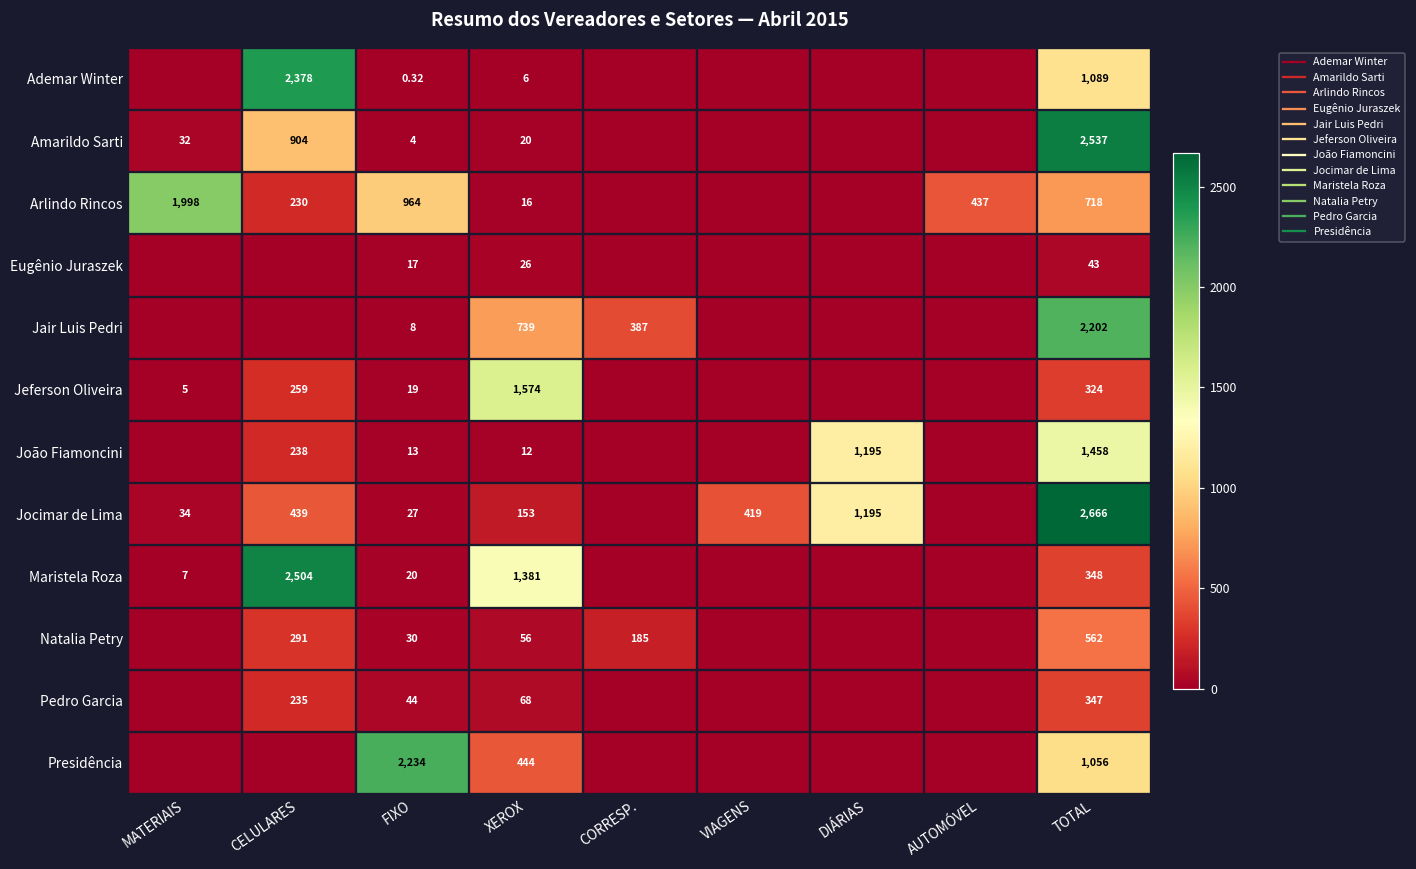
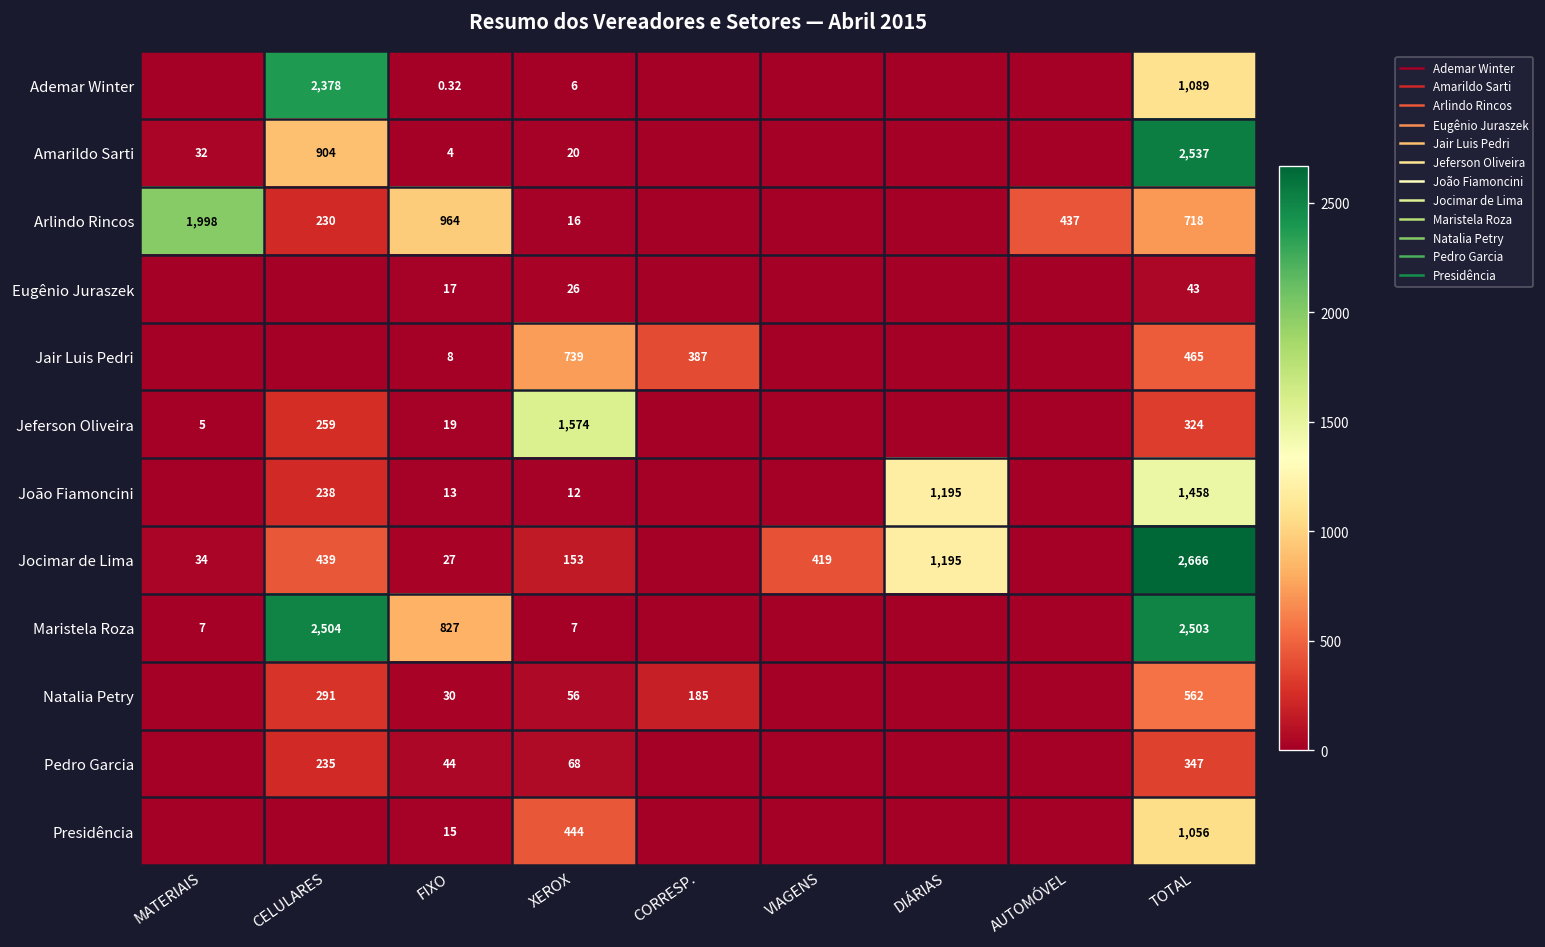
  {
    "Ademar Winter": {
      "CELULARES": "2,378",
      "FIXO": "0.32",
      "XEROX": "6",
      "TOTAL": "1,089"
    },
    "Amarildo Sarti": {
      "MATERIAIS": "32",
      "CELULARES": "904",
      "FIXO": "4",
      "XEROX": "20",
      "TOTAL": "2,537"
    },
    "Arlindo Rincos": {
      "MATERIAIS": "1,998",
      "CELULARES": "230",
      "FIXO": "964",
      "XEROX": "16",
      "AUTOMÓVEL": "437",
      "TOTAL": "718"
    },
    "Eugênio Juraszek": {
      "FIXO": "17",
      "XEROX": "26",
      "TOTAL": "43"
    },
    "Jair Luis Pedri": {
      "FIXO": "8",
      "XEROX": "739",
      "CORRESP.": "387",
-     "TOTAL": "2,202"
+     "TOTAL": "465"
    },
    "Jeferson Oliveira": {
      "MATERIAIS": "5",
      "CELULARES": "259",
      "FIXO": "19",
      "XEROX": "1,574",
      "TOTAL": "324"
    },
    "João Fiamoncini": {
      "CELULARES": "238",
      "FIXO": "13",
      "XEROX": "12",
      "DIÁRIAS": "1,195",
      "TOTAL": "1,458"
    },
    "Jocimar de Lima": {
      "MATERIAIS": "34",
      "CELULARES": "439",
      "FIXO": "27",
      "XEROX": "153",
      "VIAGENS": "419",
      "DIÁRIAS": "1,195",
      "TOTAL": "2,666"
    },
    "Maristela Roza": {
      "MATERIAIS": "7",
      "CELULARES": "2,504",
-     "FIXO": "20",
-     "XEROX": "1,381",
-     "TOTAL": "348"
+     "FIXO": "827",
+     "XEROX": "7",
+     "TOTAL": "2,503"
    },
    "Natalia Petry": {
      "CELULARES": "291",
      "FIXO": "30",
      "XEROX": "56",
      "CORRESP.": "185",
      "TOTAL": "562"
    },
    "Pedro Garcia": {
      "CELULARES": "235",
      "FIXO": "44",
      "XEROX": "68",
      "TOTAL": "347"
    },
    "Presidência": {
-     "FIXO": "2,234",
+     "FIXO": "15",
      "XEROX": "444",
      "TOTAL": "1,056"
    }
  }
